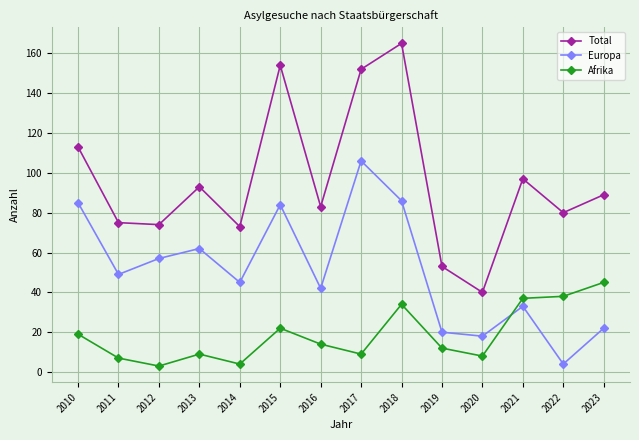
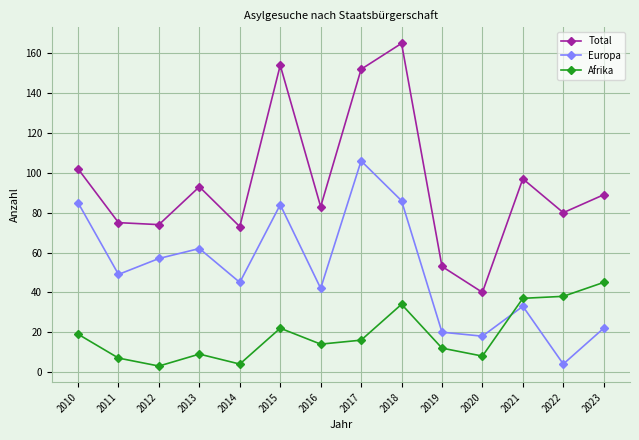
  {
    "Total": {
-     "2010": 113,
+     "2010": 102,
      "2011": 75,
      "2012": 74,
      "2013": 93,
      "2014": 73,
      "2015": 154,
      "2016": 83,
      "2017": 152,
      "2018": 165,
      "2019": 53,
      "2020": 40,
      "2021": 97,
      "2022": 80,
      "2023": 89
    },
    "Europa": {
      "2010": 85,
      "2011": 49,
      "2012": 57,
      "2013": 62,
      "2014": 45,
      "2015": 84,
      "2016": 42,
      "2017": 106,
      "2018": 86,
      "2019": 20,
      "2020": 18,
      "2021": 33,
      "2022": 4,
      "2023": 22
    },
    "Afrika": {
      "2010": 19,
      "2011": 7,
      "2012": 3,
      "2013": 9,
      "2014": 4,
      "2015": 22,
      "2016": 14,
-     "2017": 9,
+     "2017": 16,
      "2018": 34,
      "2019": 12,
      "2020": 8,
      "2021": 37,
      "2022": 38,
      "2023": 45
    }
  }
